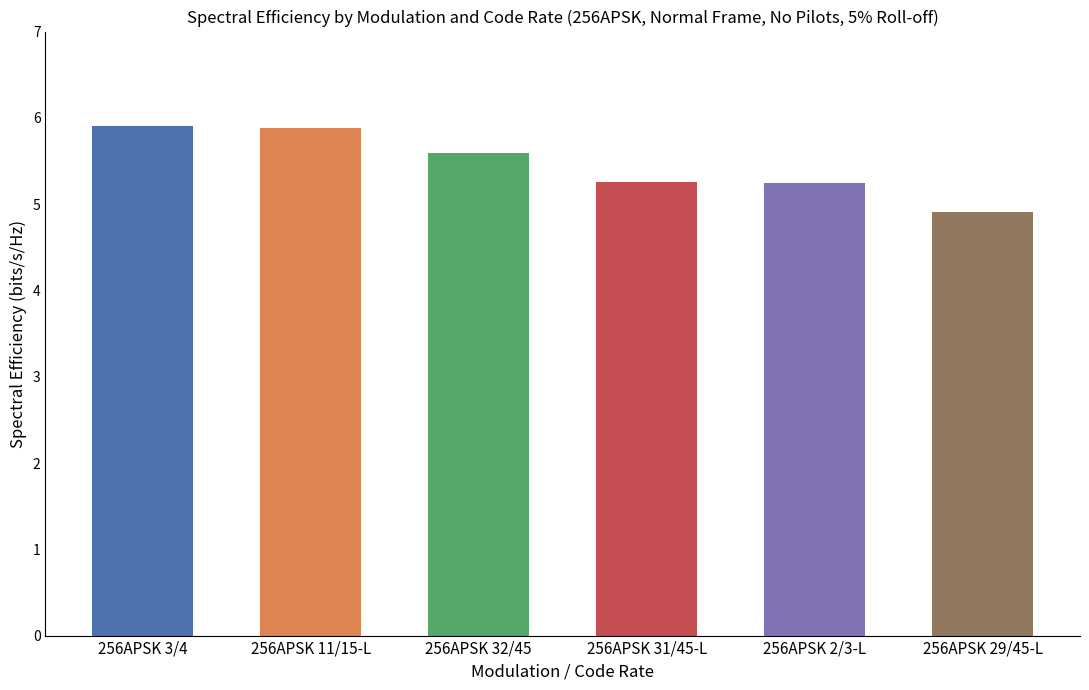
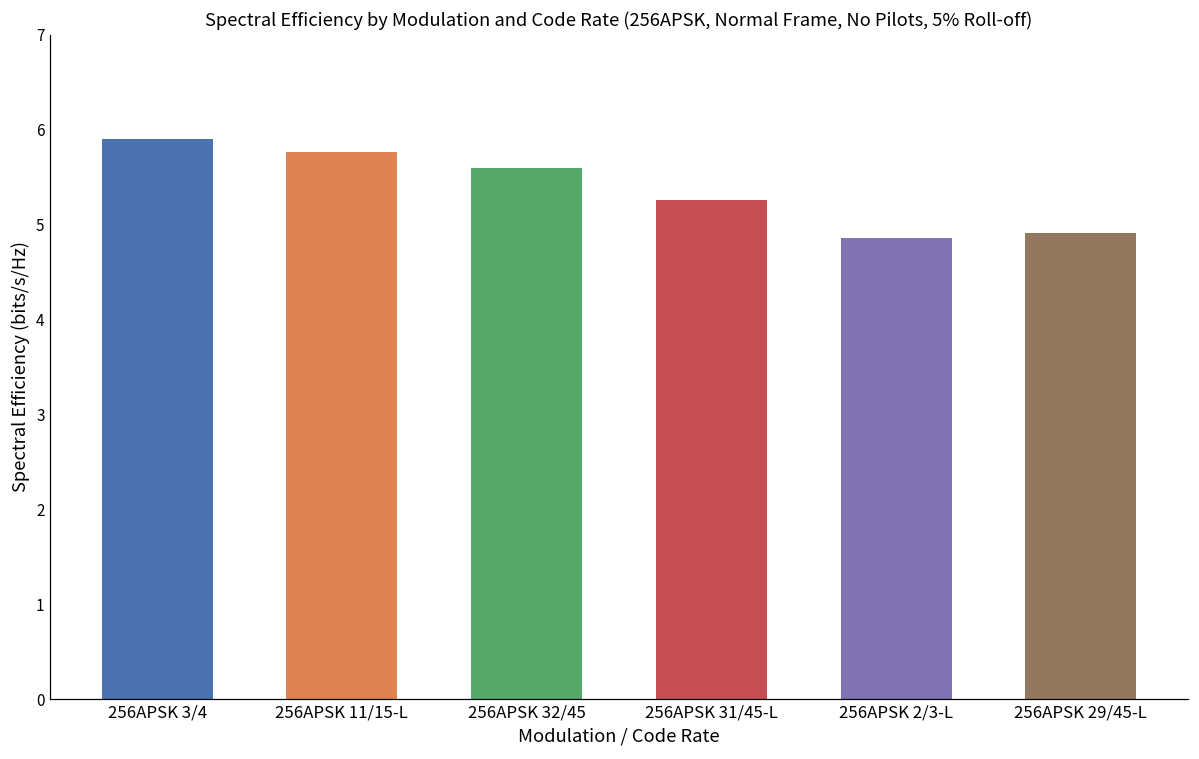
  {
    "256APSK 3/4": 5.9,
-   "256APSK 11/15-L": 5.9,
+   "256APSK 11/15-L": 5.8,
    "256APSK 32/45": 5.6,
    "256APSK 31/45-L": 5.3,
-   "256APSK 2/3-L": 5.2,
+   "256APSK 2/3-L": 4.9,
    "256APSK 29/45-L": 4.9
  }
